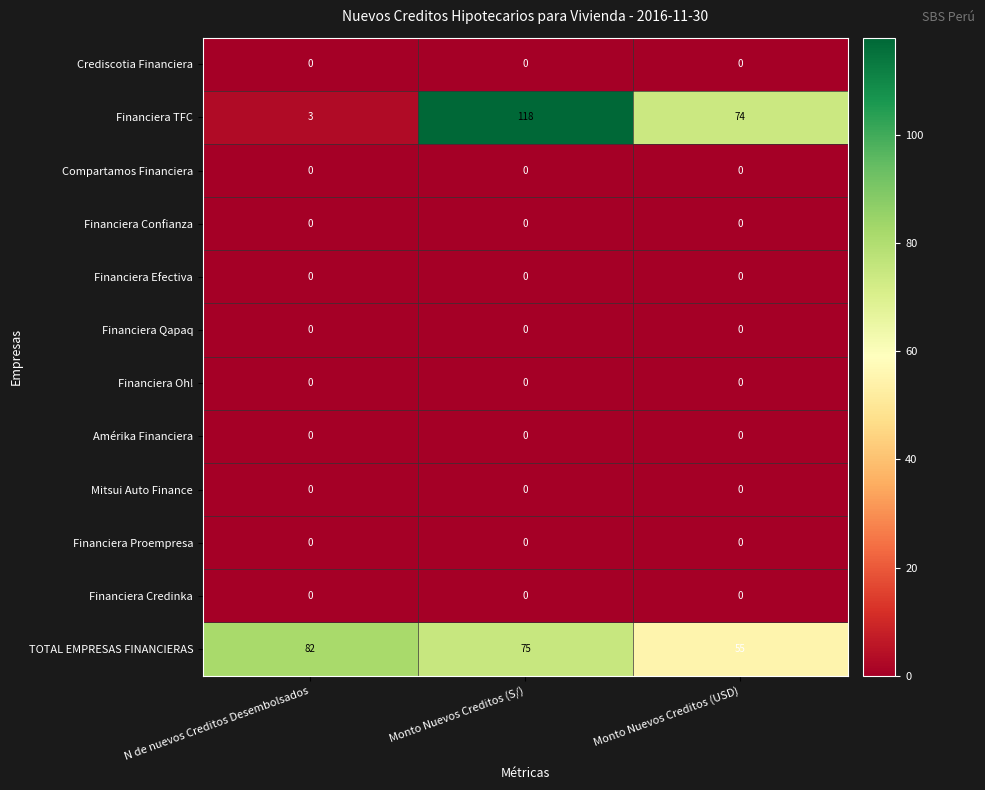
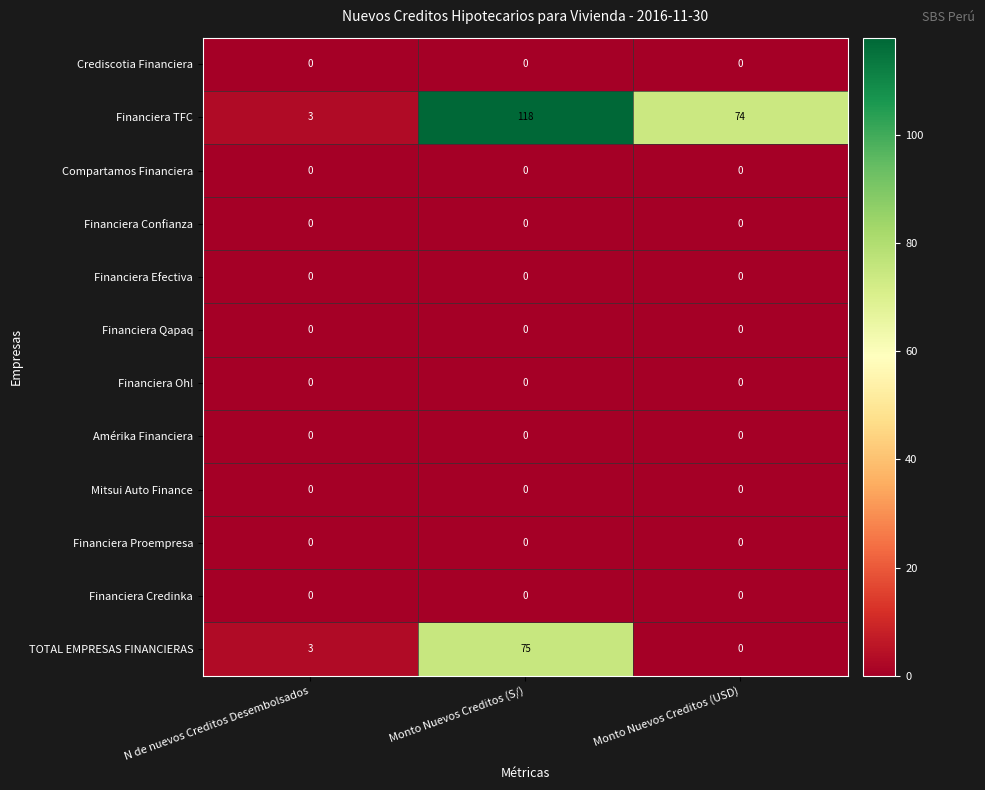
  {
    "Crediscotia Financiera": {
      "N de nuevos Creditos Desembolsados": 0,
      "Monto Nuevos Creditos (S/)": 0,
      "Monto Nuevos Creditos (USD)": 0
    },
    "Financiera TFC": {
      "N de nuevos Creditos Desembolsados": 3,
      "Monto Nuevos Creditos (S/)": 118,
      "Monto Nuevos Creditos (USD)": 74
    },
    "Compartamos Financiera": {
      "N de nuevos Creditos Desembolsados": 0,
      "Monto Nuevos Creditos (S/)": 0,
      "Monto Nuevos Creditos (USD)": 0
    },
    "Financiera Confianza": {
      "N de nuevos Creditos Desembolsados": 0,
      "Monto Nuevos Creditos (S/)": 0,
      "Monto Nuevos Creditos (USD)": 0
    },
    "Financiera Efectiva": {
      "N de nuevos Creditos Desembolsados": 0,
      "Monto Nuevos Creditos (S/)": 0,
      "Monto Nuevos Creditos (USD)": 0
    },
    "Financiera Qapaq": {
      "N de nuevos Creditos Desembolsados": 0,
      "Monto Nuevos Creditos (S/)": 0,
      "Monto Nuevos Creditos (USD)": 0
    },
    "Financiera Oh!": {
      "N de nuevos Creditos Desembolsados": 0,
      "Monto Nuevos Creditos (S/)": 0,
      "Monto Nuevos Creditos (USD)": 0
    },
    "Amérika Financiera": {
      "N de nuevos Creditos Desembolsados": 0,
      "Monto Nuevos Creditos (S/)": 0,
      "Monto Nuevos Creditos (USD)": 0
    },
    "Mitsui Auto Finance": {
      "N de nuevos Creditos Desembolsados": 0,
      "Monto Nuevos Creditos (S/)": 0,
      "Monto Nuevos Creditos (USD)": 0
    },
    "Financiera Proempresa": {
      "N de nuevos Creditos Desembolsados": 0,
      "Monto Nuevos Creditos (S/)": 0,
      "Monto Nuevos Creditos (USD)": 0
    },
    "Financiera Credinka": {
      "N de nuevos Creditos Desembolsados": 0,
      "Monto Nuevos Creditos (S/)": 0,
      "Monto Nuevos Creditos (USD)": 0
    },
    "TOTAL EMPRESAS FINANCIERAS": {
-     "N de nuevos Creditos Desembolsados": 82,
+     "N de nuevos Creditos Desembolsados": 3,
      "Monto Nuevos Creditos (S/)": 75,
-     "Monto Nuevos Creditos (USD)": 55
+     "Monto Nuevos Creditos (USD)": 0
    }
  }
